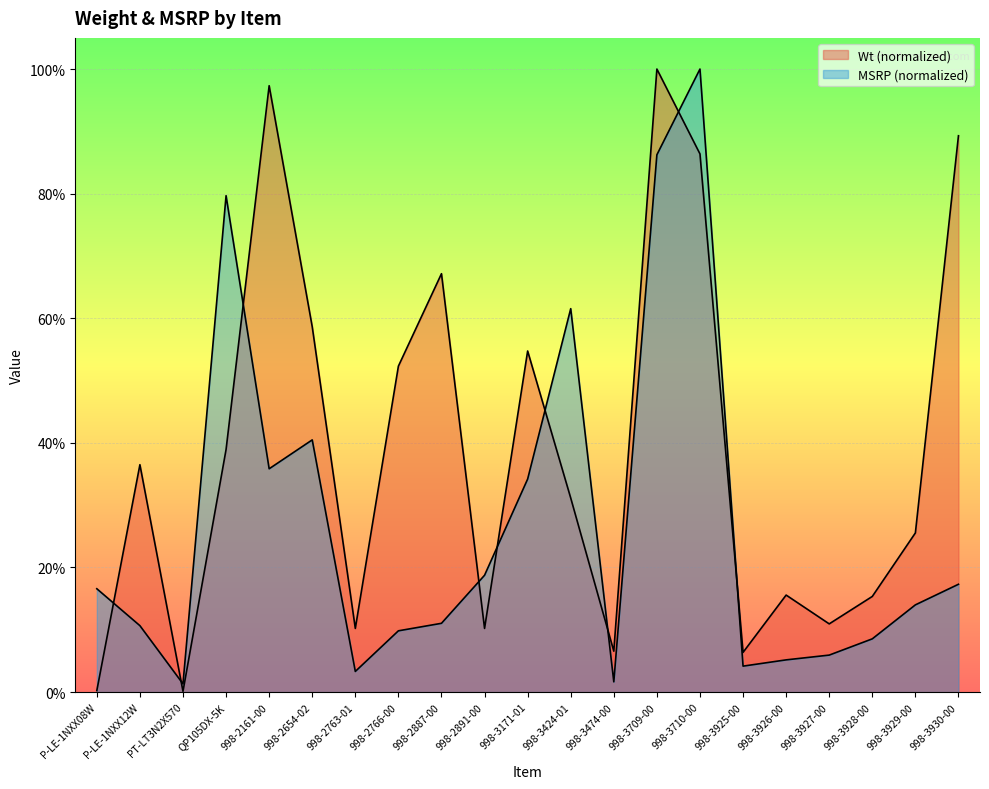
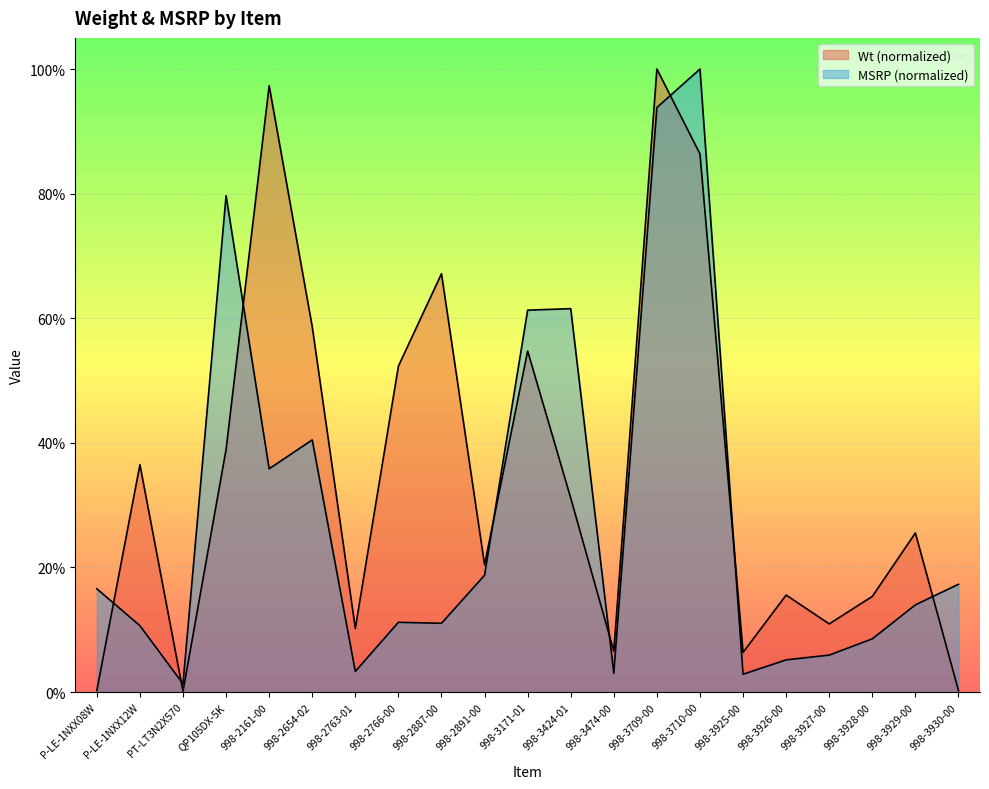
  {
    "Wt (normalized)": {
      "P-LE-1NXX08W": "0%",
      "P-LE-1NXX12W": "36%",
      "PT-LT3N2X570": "0%",
      "QP105DX-5K": "39%",
      "998-2161-00": "97%",
      "998-2654-02": "59%",
      "998-2763-01": "10%",
      "998-2766-00": "52%",
      "998-2887-00": "67%",
-     "998-2891-00": "10%",
+     "998-2891-00": "20%",
      "998-3171-01": "55%",
      "998-3424-01": "31%",
      "998-3474-00": "7%",
      "998-3709-00": "100%",
      "998-3710-00": "86%",
      "998-3925-00": "6%",
      "998-3926-00": "16%",
      "998-3927-00": "11%",
      "998-3928-00": "15%",
      "998-3929-00": "26%",
-     "998-3930-00": "89%"
+     "998-3930-00": "0%"
    },
    "MSRP (normalized)": {
      "P-LE-1NXX08W": "17%",
      "P-LE-1NXX12W": "11%",
      "PT-LT3N2X570": "1%",
      "QP105DX-5K": "80%",
      "998-2161-00": "36%",
      "998-2654-02": "40%",
      "998-2763-01": "3%",
-     "998-2766-00": "10%",
+     "998-2766-00": "11%",
      "998-2887-00": "11%",
      "998-2891-00": "19%",
-     "998-3171-01": "34%",
+     "998-3171-01": "61%",
      "998-3424-01": "62%",
-     "998-3474-00": "2%",
-     "998-3709-00": "86%",
+     "998-3474-00": "3%",
+     "998-3709-00": "94%",
      "998-3710-00": "100%",
-     "998-3925-00": "4%",
+     "998-3925-00": "3%",
      "998-3926-00": "5%",
      "998-3927-00": "6%",
      "998-3928-00": "9%",
      "998-3929-00": "14%",
      "998-3930-00": "17%"
    }
  }
